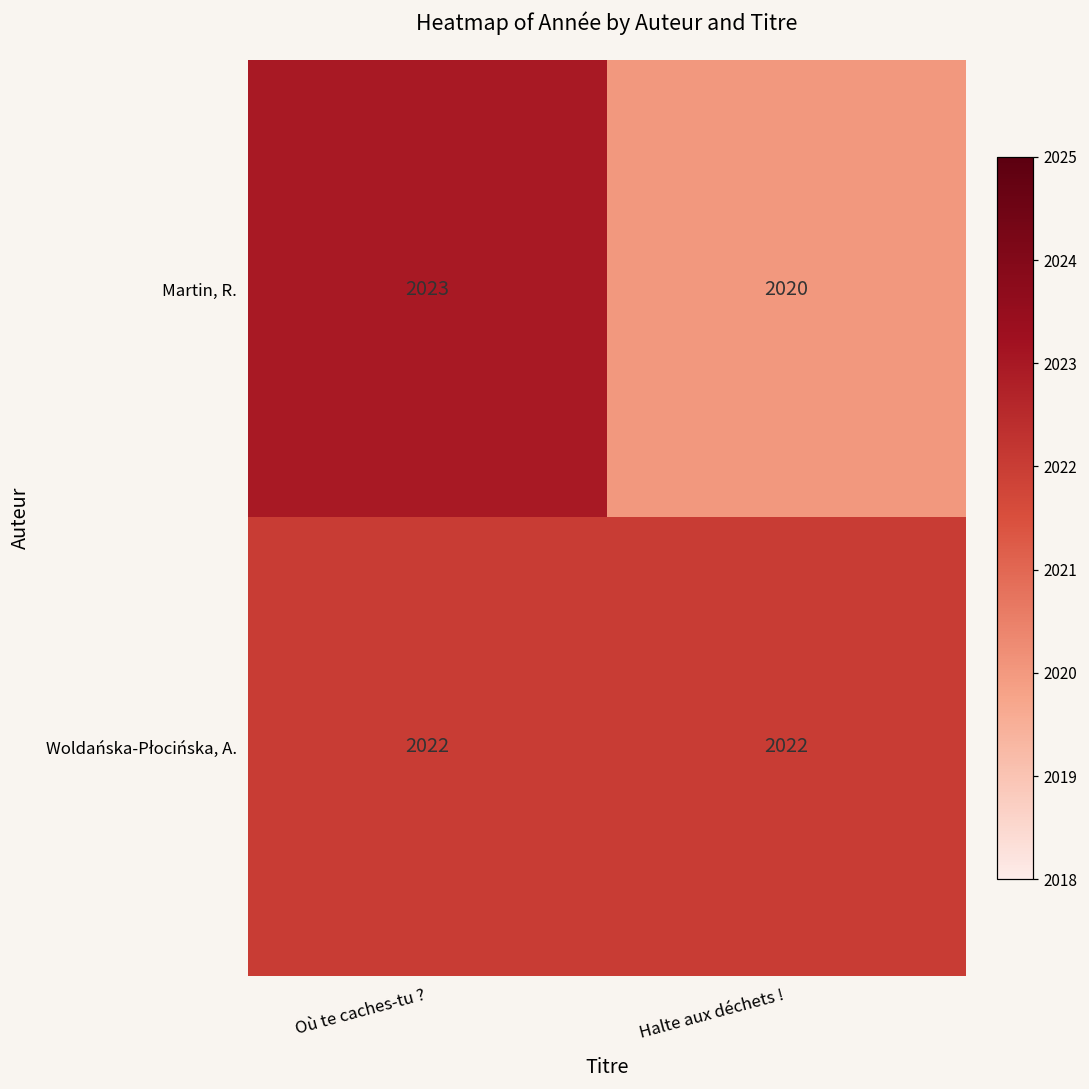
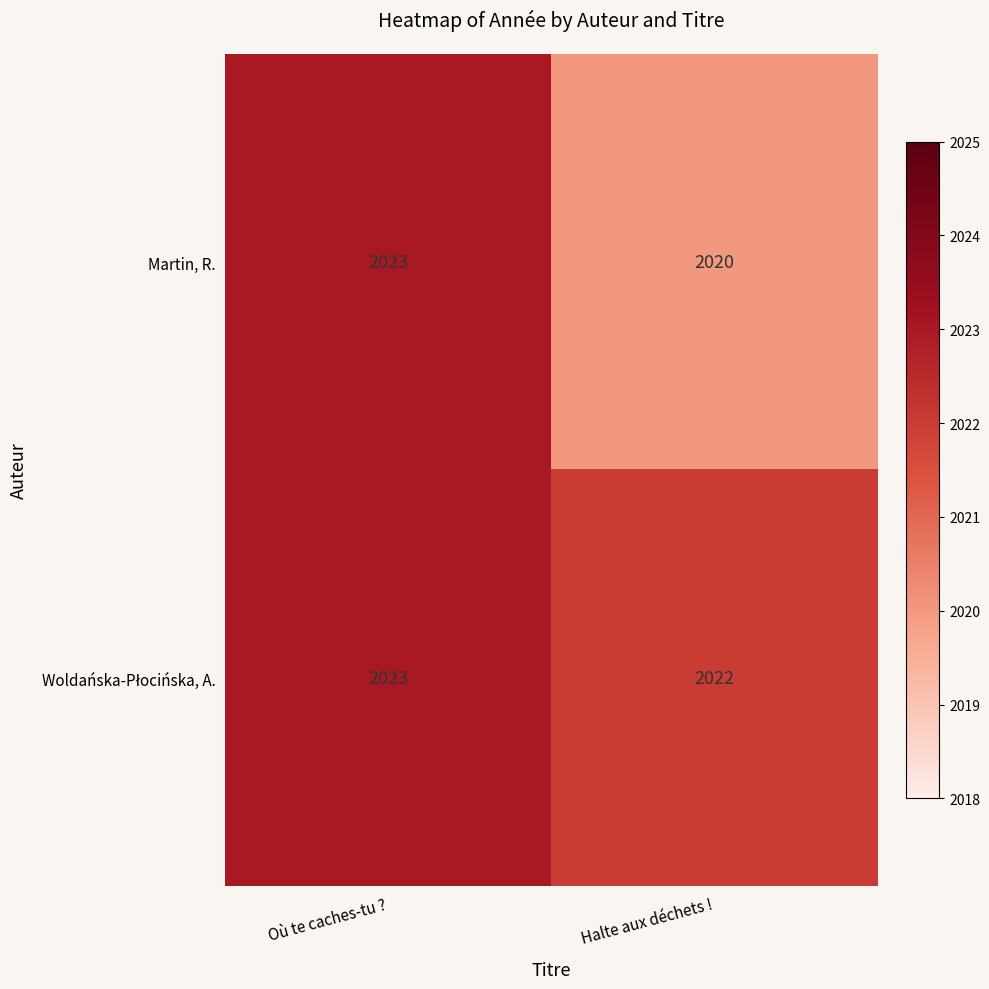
  {
    "Martin, R.": {
      "Où te caches-tu ?": 2023,
      "Halte aux déchets !": 2020
    },
    "Woldańska-Płocińska, A.": {
-     "Où te caches-tu ?": 2022,
+     "Où te caches-tu ?": 2023,
      "Halte aux déchets !": 2022
    }
  }
